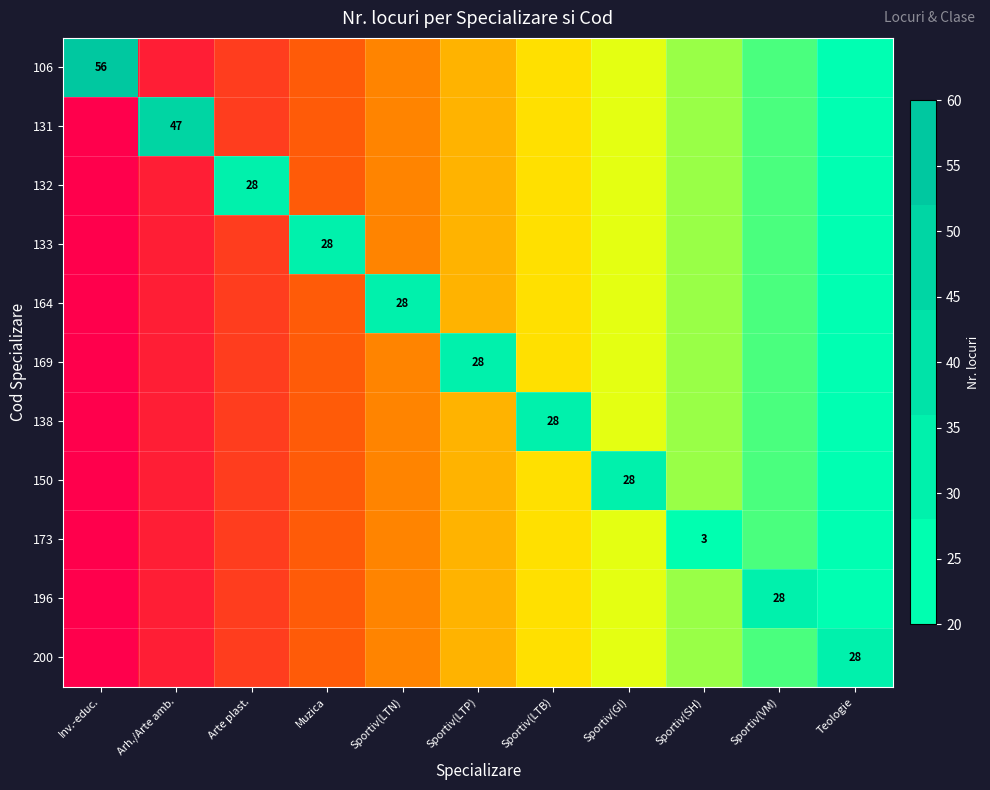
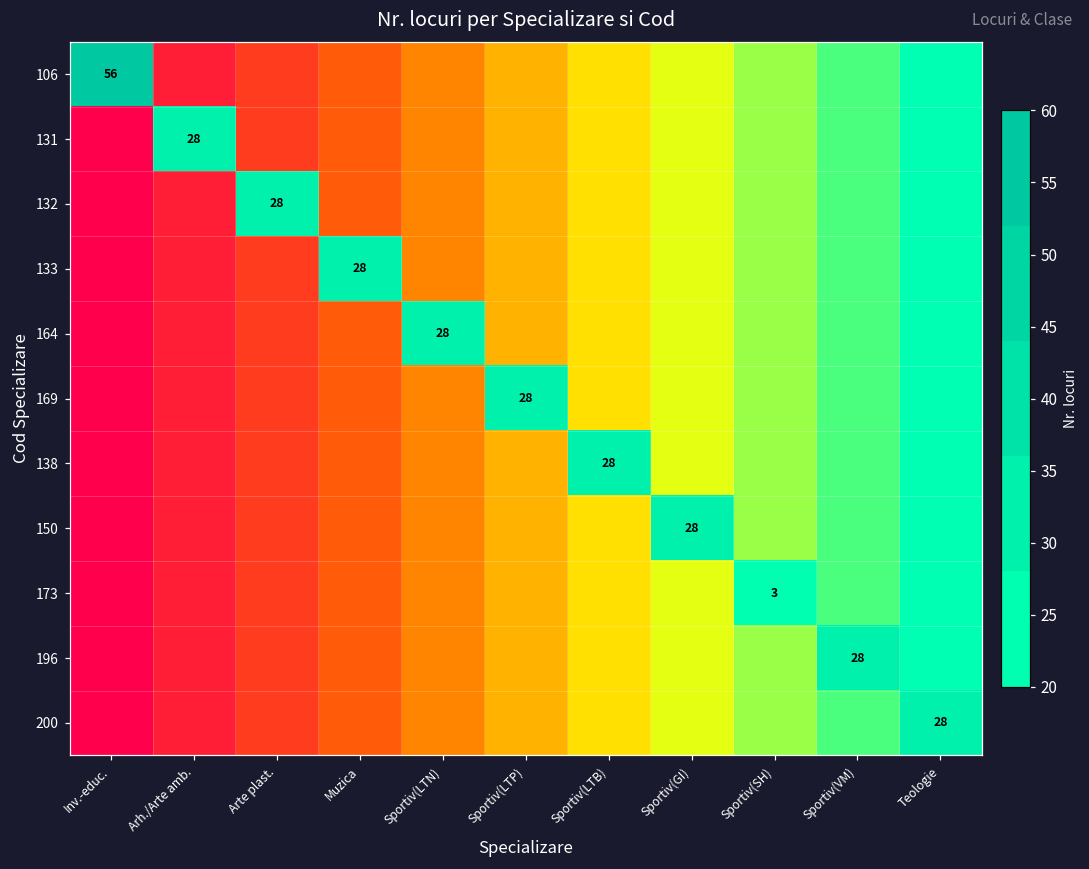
  {
    "106": {
      "Inv.-educ.": 56
    },
    "131": {
-     "Arh./Arte amb.": 47
+     "Arh./Arte amb.": 28
    },
    "132": {
      "Arte plast.": 28
    },
    "133": {
      "Muzica": 28
    },
    "164": {
      "Sportiv(LTN)": 28
    },
    "169": {
      "Sportiv(LTP)": 28
    },
    "138": {
      "Sportiv(LTB)": 28
    },
    "150": {
      "Sportiv(GI)": 28
    },
    "173": {
      "Sportiv(SH)": 3
    },
    "196": {
      "Sportiv(VM)": 28
    },
    "200": {
      "Teologie": 28
    }
  }
